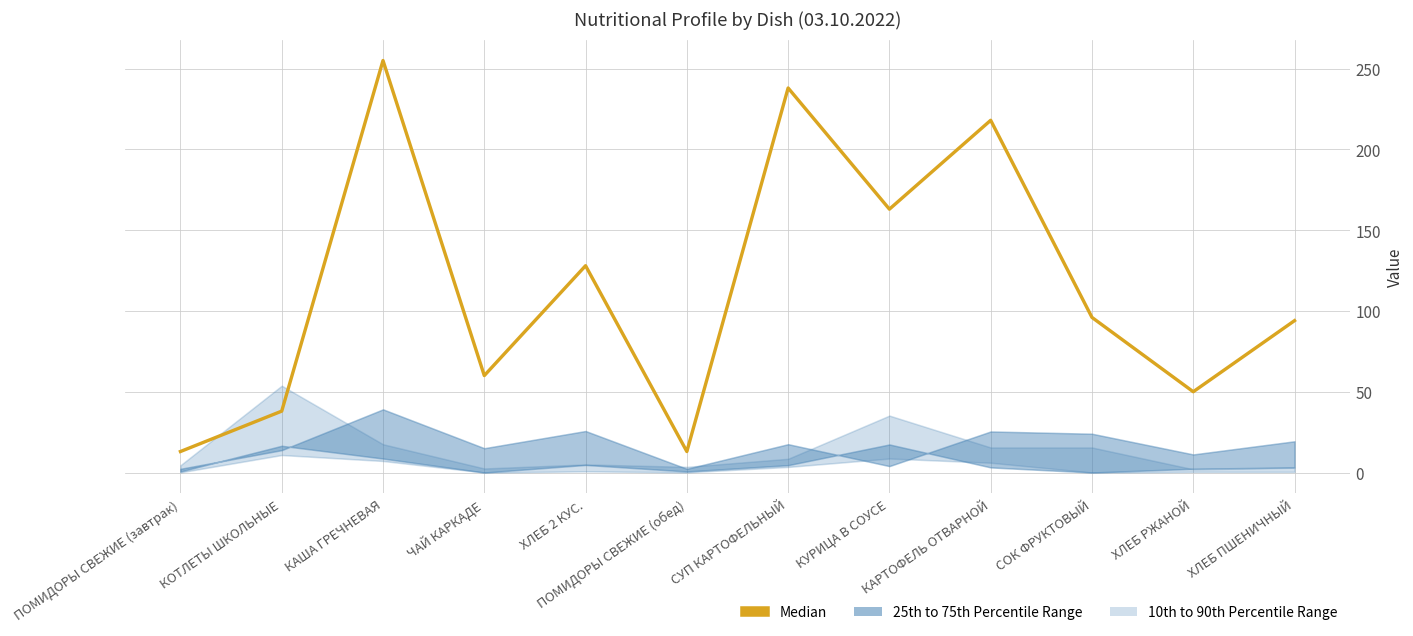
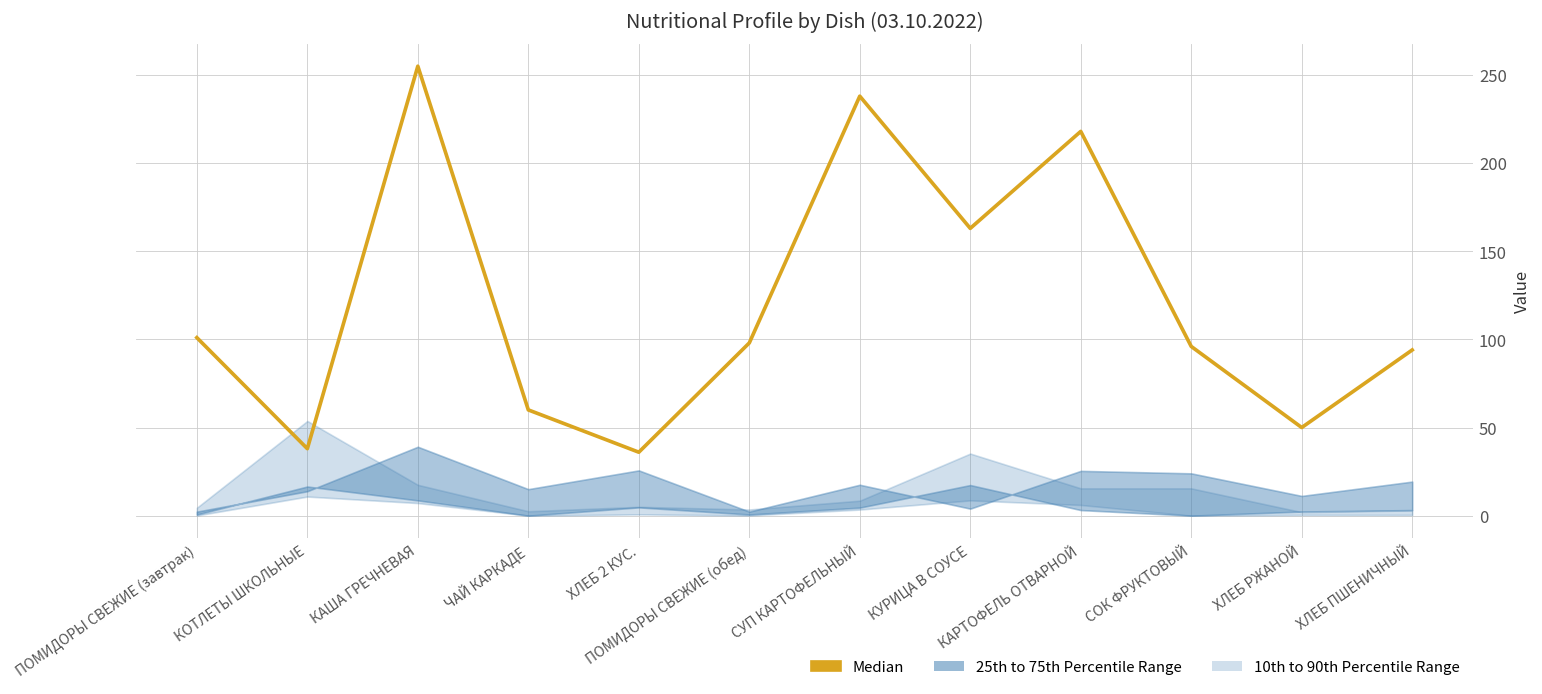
  {
    "Median": {
-     "ПОМИДОРЫ СВЕЖИЕ (завтрак)": 13,
+     "ПОМИДОРЫ СВЕЖИЕ (завтрак)": 101,
      "КОТЛЕТЫ ШКОЛЬНЫЕ": 38,
      "КАША ГРЕЧНЕВАЯ": 255,
      "ЧАЙ КАРКАДЕ": 60,
-     "ХЛЕБ 2 КУС.": 128,
-     "ПОМИДОРЫ СВЕЖИЕ (обед)": 13,
+     "ХЛЕБ 2 КУС.": 36,
+     "ПОМИДОРЫ СВЕЖИЕ (обед)": 98,
      "СУП КАРТОФЕЛЬНЫЙ": 238,
      "КУРИЦА В СОУСЕ": 163,
      "КАРТОФЕЛЬ ОТВАРНОЙ": 218,
      "СОК ФРУКТОВЫЙ": 96,
      "ХЛЕБ РЖАНОЙ": 50,
      "ХЛЕБ ПШЕНИЧНЫЙ": 94
    }
  }
